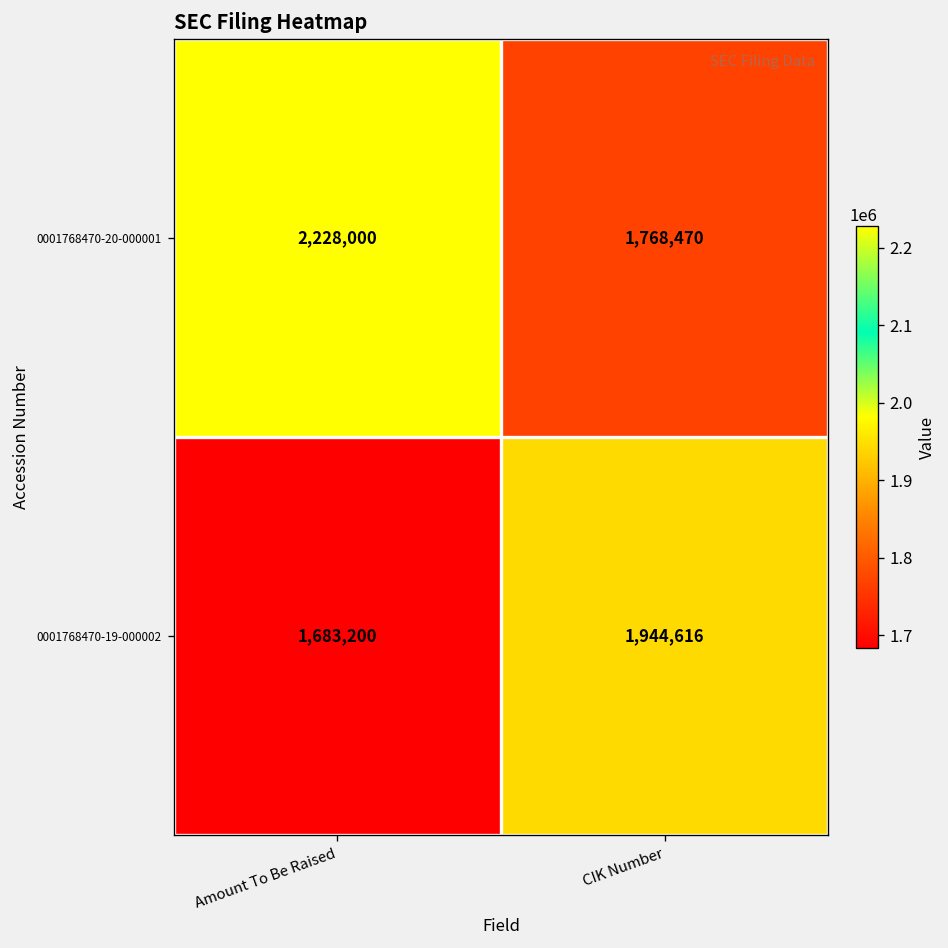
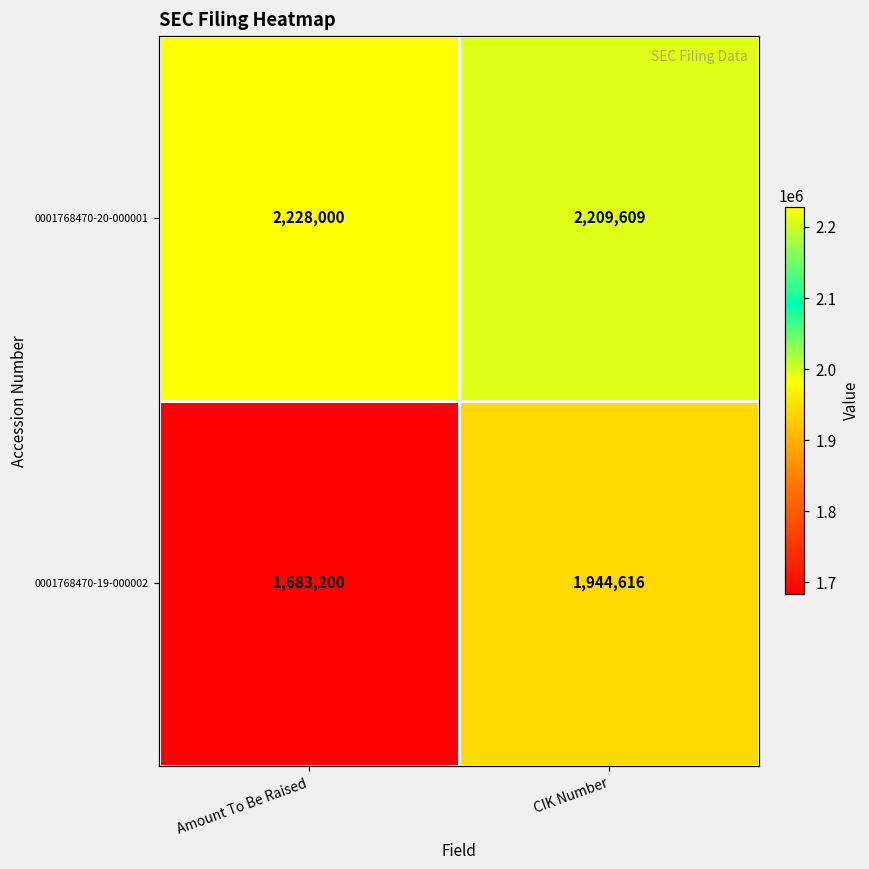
  {
    "0001768470-20-000001": {
      "Amount To Be Raised": "2,228,000",
-     "CIK Number": "1,768,470"
+     "CIK Number": "2,209,609"
    },
    "0001768470-19-000002": {
      "Amount To Be Raised": "1,683,200",
      "CIK Number": "1,944,616"
    }
  }
